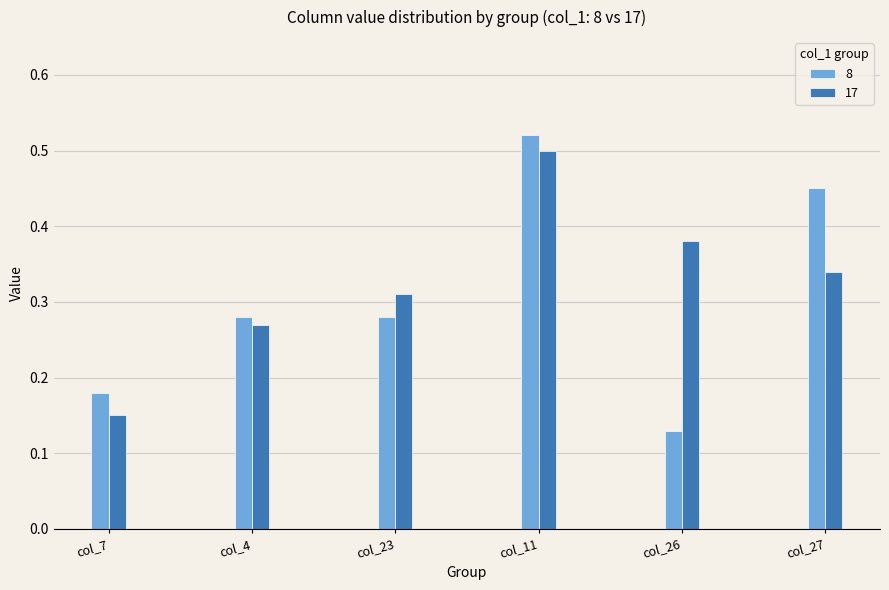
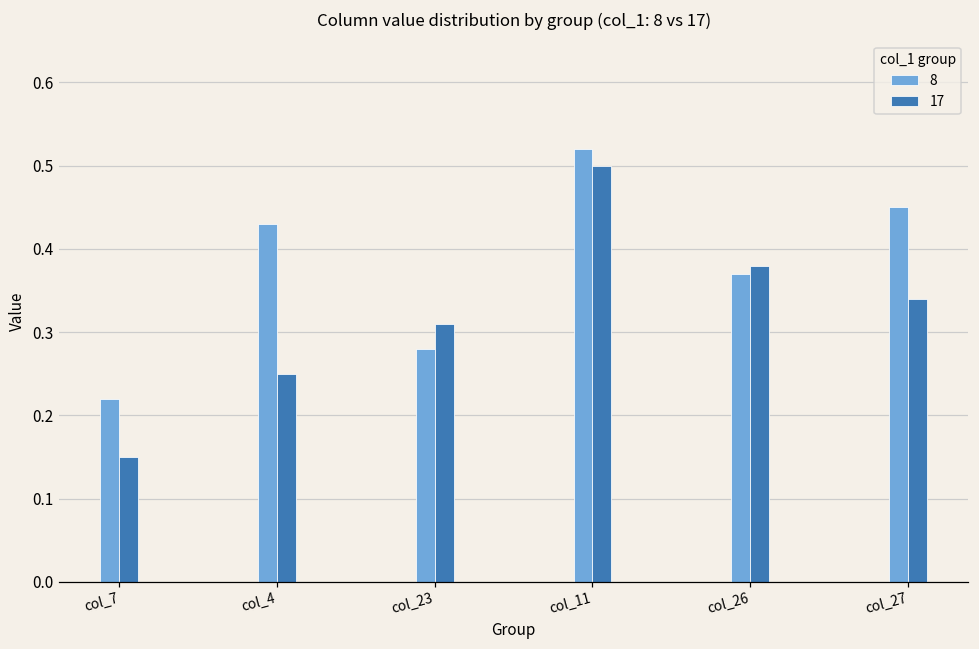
  {
    "8": {
-     "col_7": 0.18,
-     "col_4": 0.28,
+     "col_7": 0.22,
+     "col_4": 0.43,
      "col_23": 0.28,
      "col_11": 0.52,
-     "col_26": 0.13,
+     "col_26": 0.37,
      "col_27": 0.45
    },
    "17": {
      "col_7": 0.15,
-     "col_4": 0.27,
+     "col_4": 0.25,
      "col_23": 0.31,
      "col_11": 0.50,
      "col_26": 0.38,
      "col_27": 0.34
    }
  }
